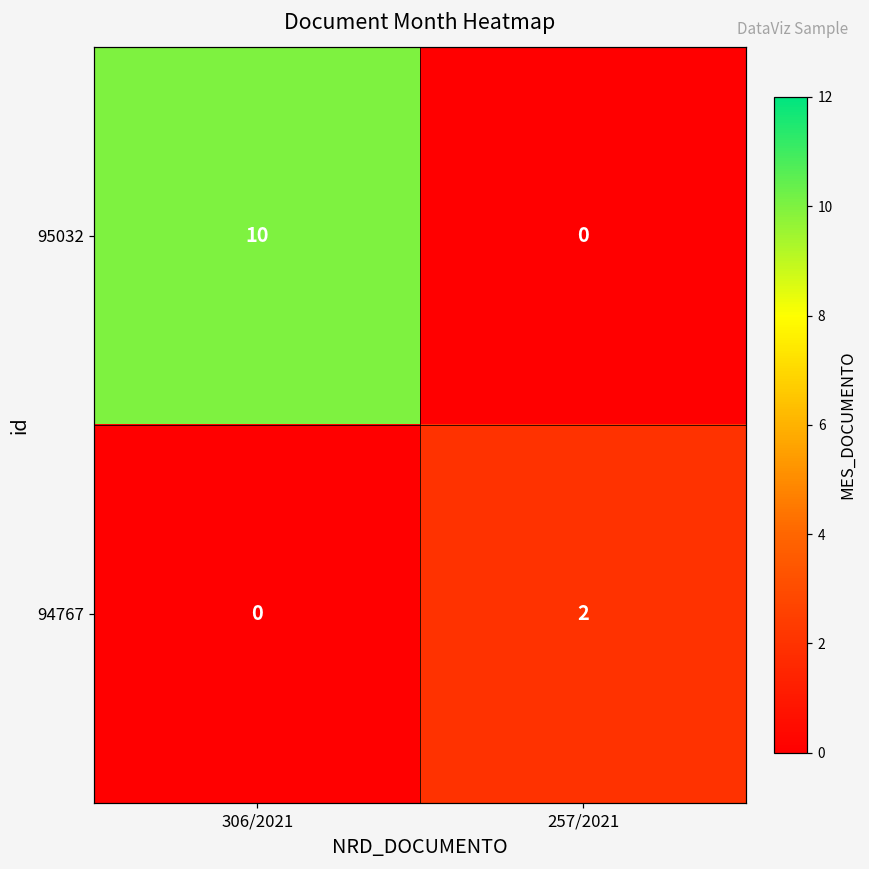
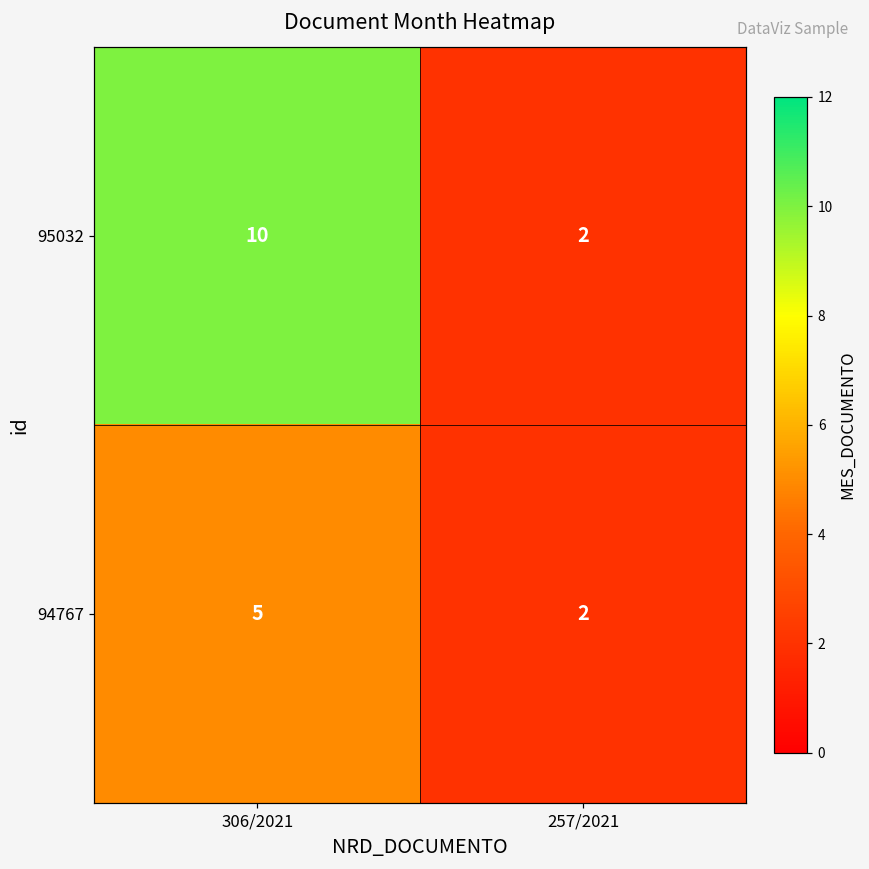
  {
    "95032": {
      "306/2021": 10,
-     "257/2021": 0
+     "257/2021": 2
    },
    "94767": {
-     "306/2021": 0,
+     "306/2021": 5,
      "257/2021": 2
    }
  }
